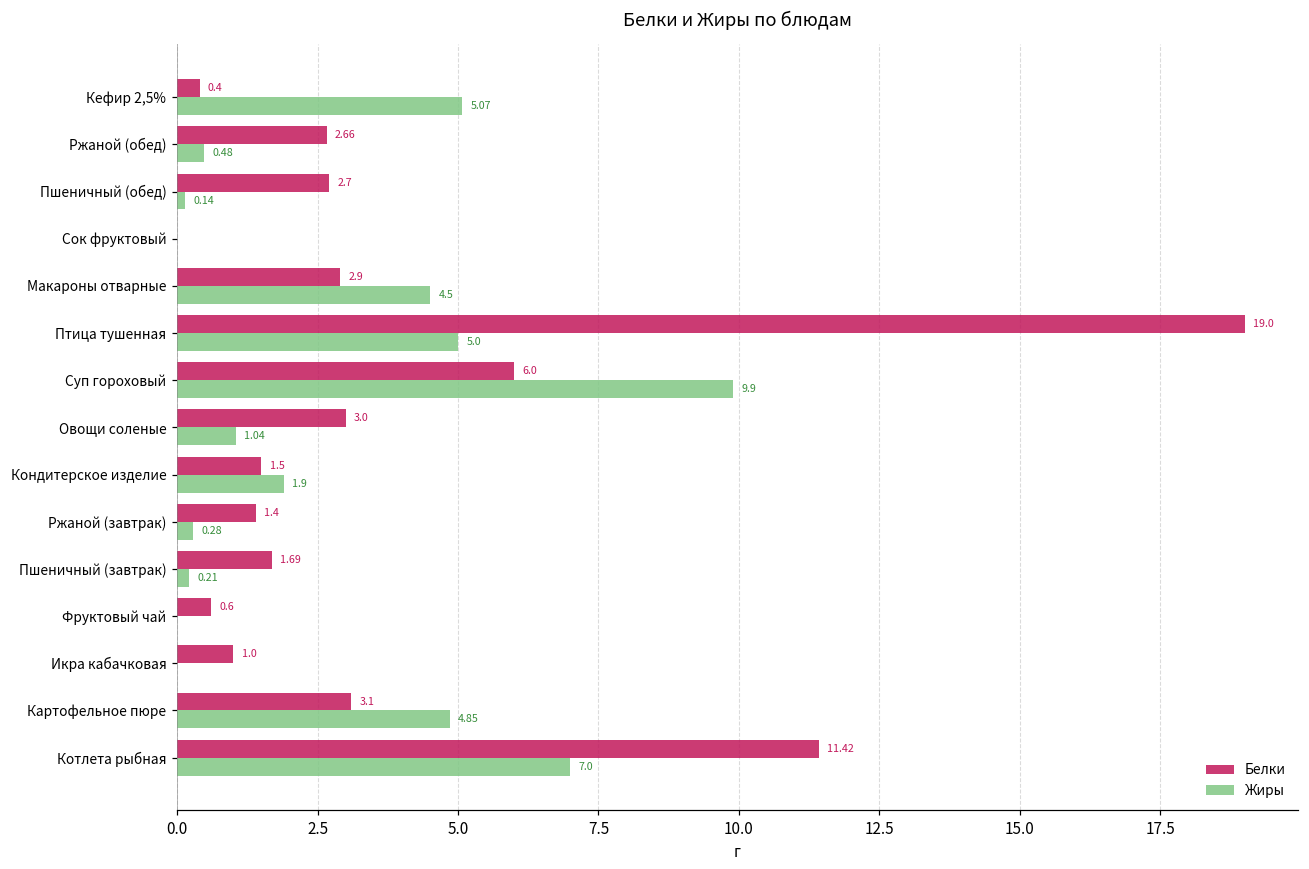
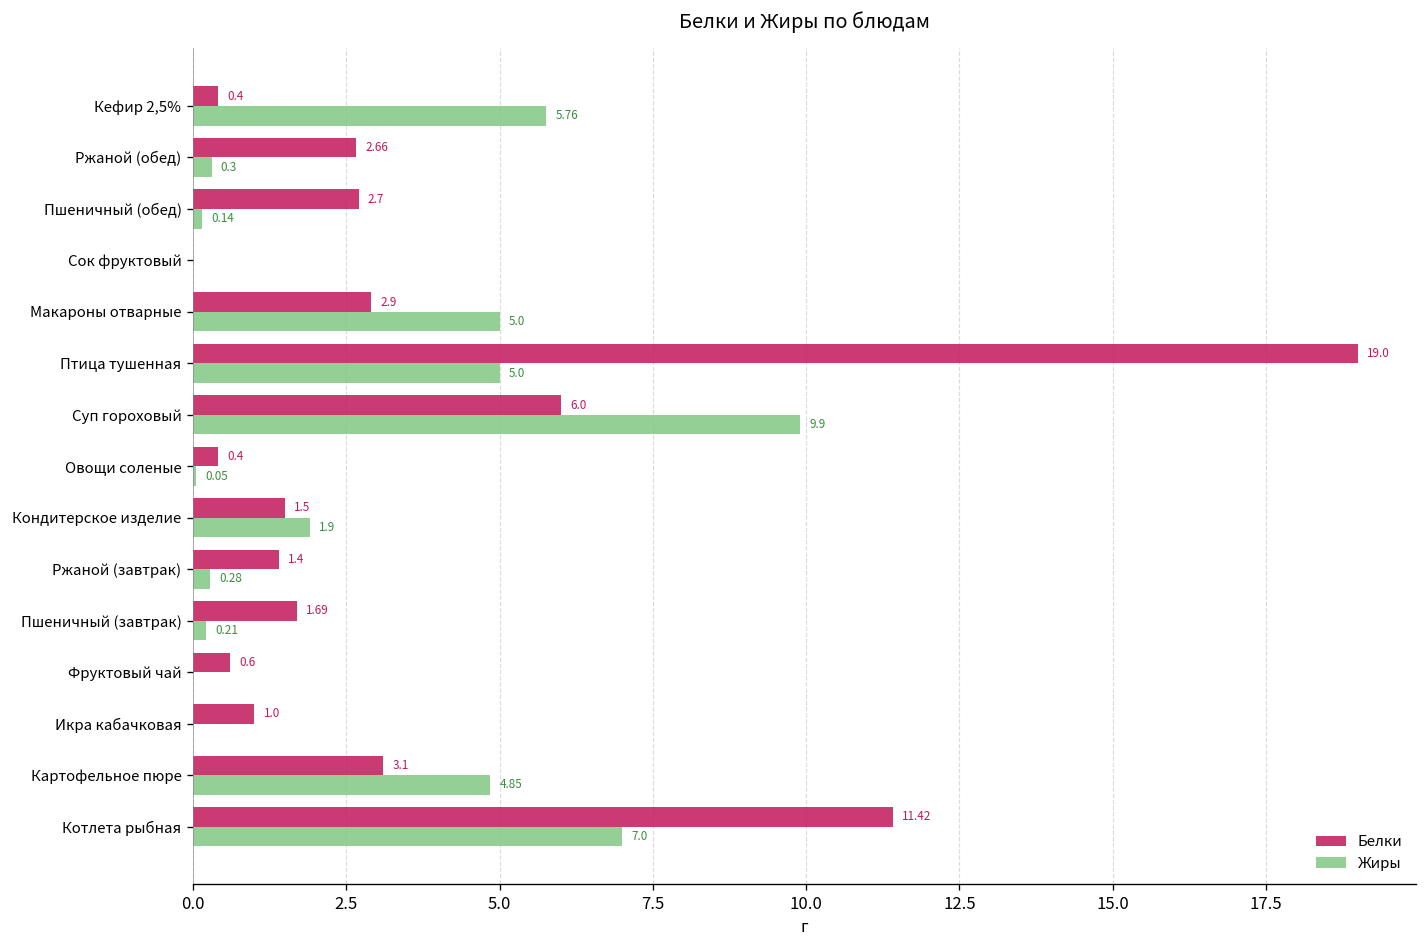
  {
    "Белки": {
      "Кефир 2,5%": 0.4,
      "Ржаной (обед)": 2.66,
      "Пшеничный (обед)": 2.7,
      "Макароны отварные": 2.9,
      "Птица тушенная": 19.0,
      "Суп гороховый": 6.0,
-     "Овощи соленые": 3.0,
+     "Овощи соленые": 0.4,
      "Кондитерское изделие": 1.5,
      "Ржаной (завтрак)": 1.4,
      "Пшеничный (завтрак)": 1.69,
      "Фруктовый чай": 0.6,
      "Икра кабачковая": 1.0,
      "Картофельное пюре": 3.1,
      "Котлета рыбная": 11.42
    },
    "Жиры": {
-     "Кефир 2,5%": 5.07,
-     "Ржаной (обед)": 0.48,
+     "Кефир 2,5%": 5.76,
+     "Ржаной (обед)": 0.3,
      "Пшеничный (обед)": 0.14,
-     "Макароны отварные": 4.5,
+     "Макароны отварные": 5.0,
      "Птица тушенная": 5.0,
      "Суп гороховый": 9.9,
-     "Овощи соленые": 1.04,
+     "Овощи соленые": 0.05,
      "Кондитерское изделие": 1.9,
      "Ржаной (завтрак)": 0.28,
      "Пшеничный (завтрак)": 0.21,
      "Картофельное пюре": 4.85,
      "Котлета рыбная": 7.0
    }
  }
